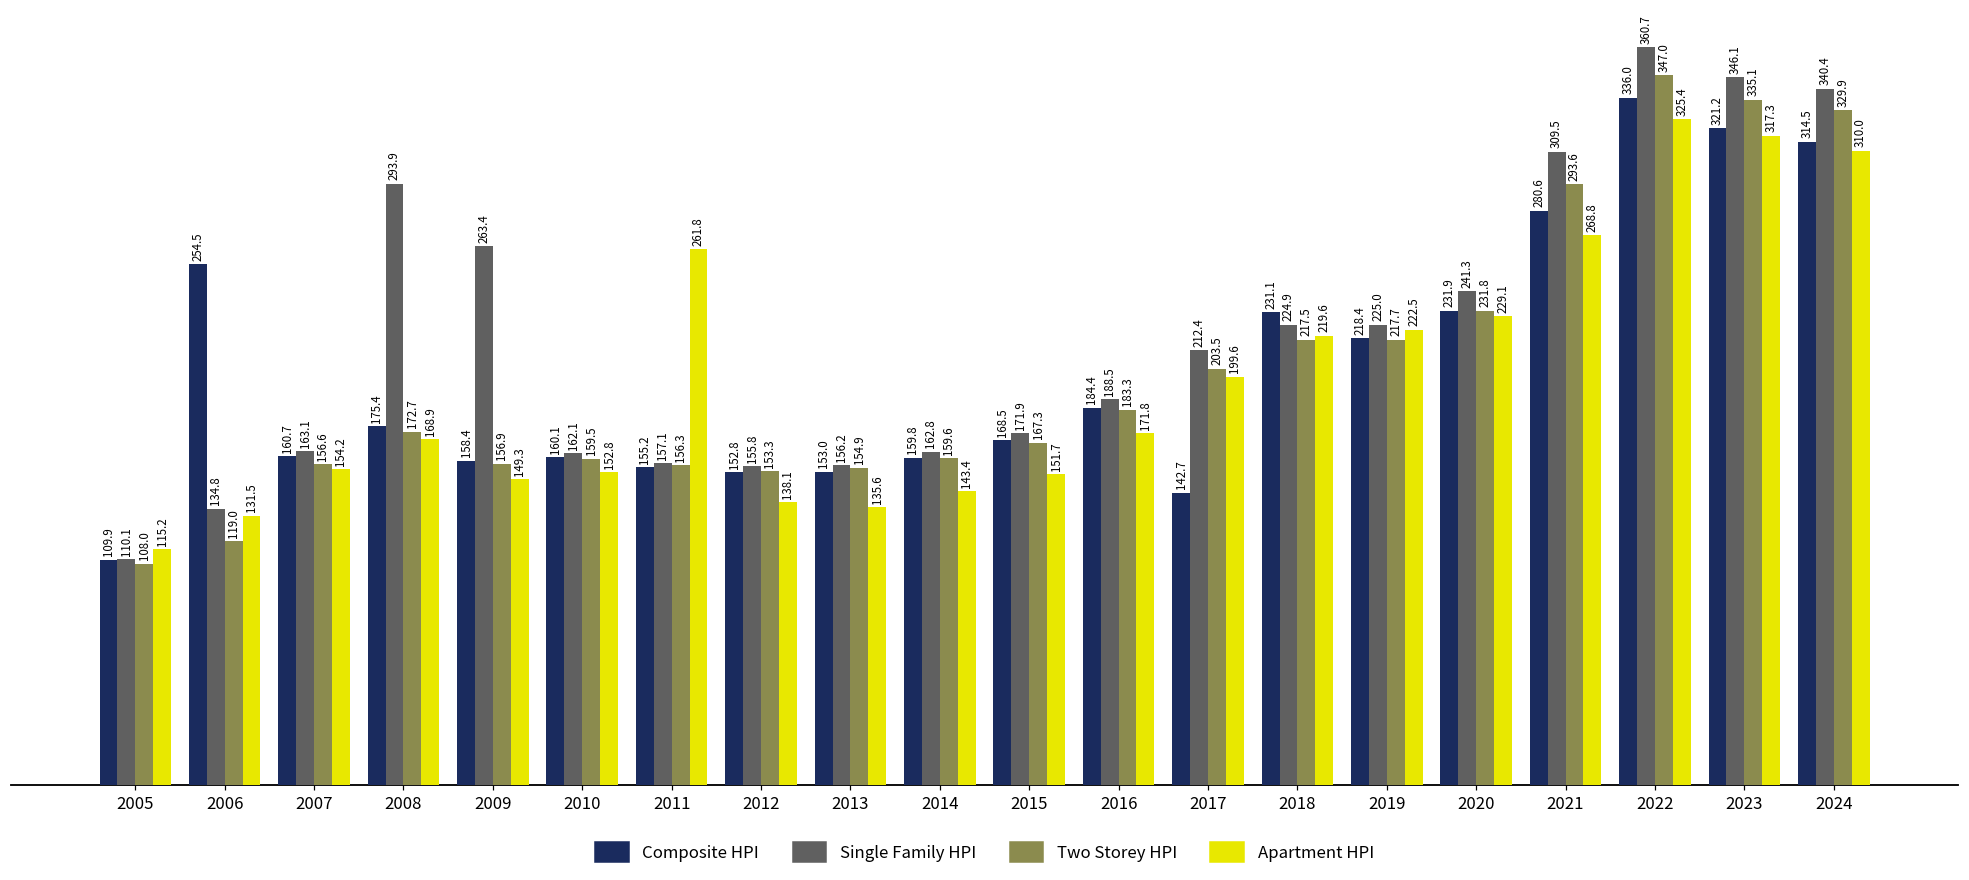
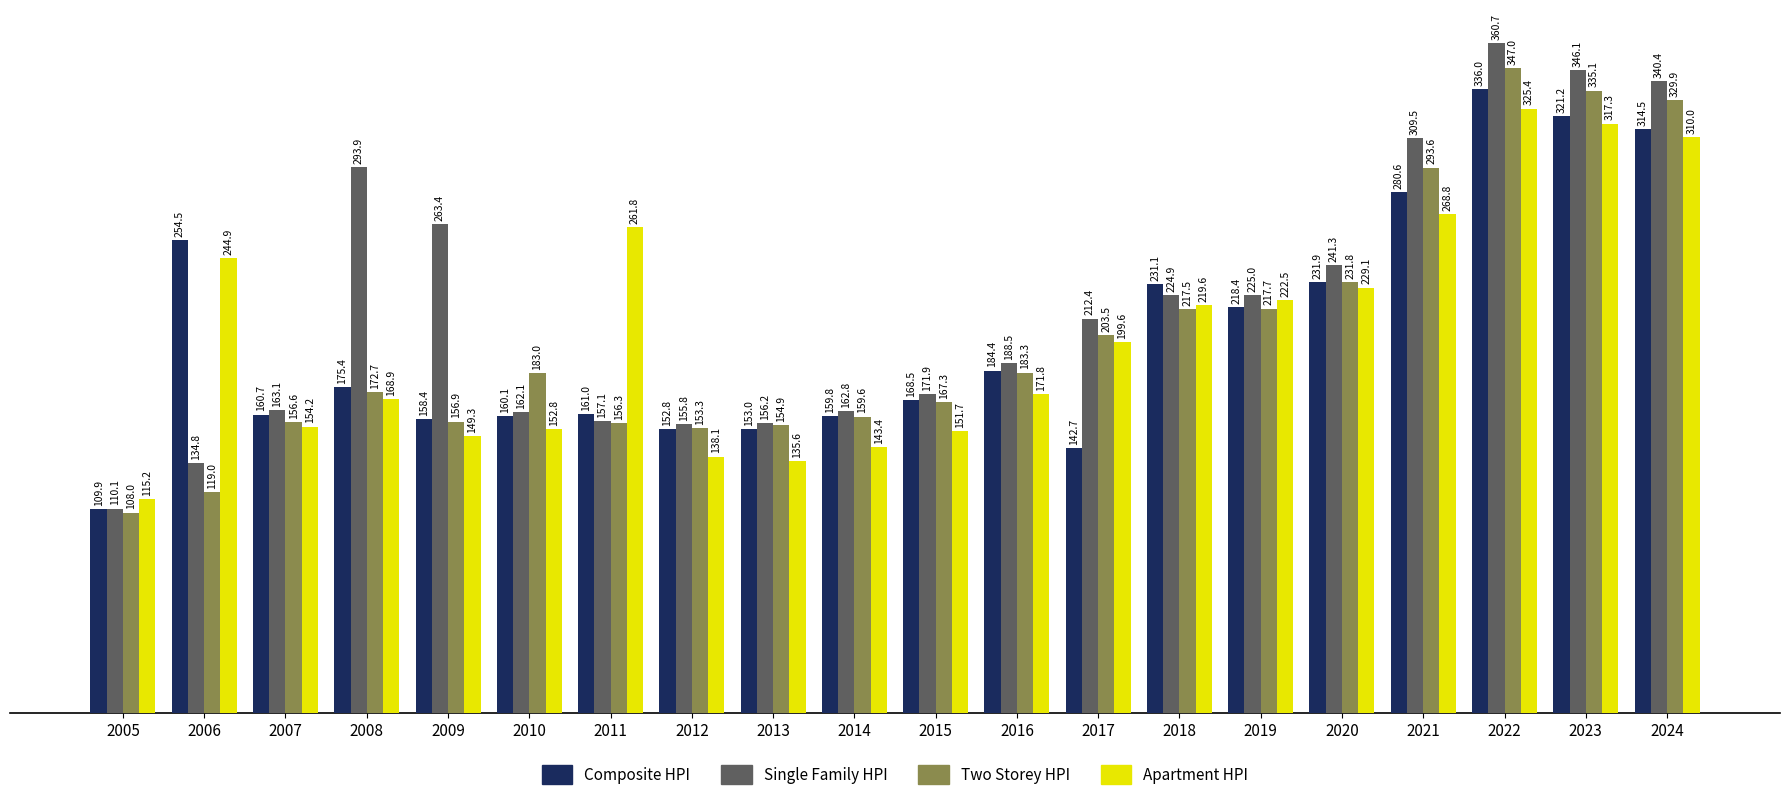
  {
    "Composite HPI": {
      "2005": 109.9,
      "2006": 254.5,
      "2007": 160.7,
      "2008": 175.4,
      "2009": 158.4,
      "2010": 160.1,
-     "2011": 155.2,
+     "2011": 161.0,
      "2012": 152.8,
      "2013": 153.0,
      "2014": 159.8,
      "2015": 168.5,
      "2016": 184.4,
      "2017": 142.7,
      "2018": 231.1,
      "2019": 218.4,
      "2020": 231.9,
      "2021": 280.6,
      "2022": 336.0,
      "2023": 321.2,
      "2024": 314.5
    },
    "Single Family HPI": {
      "2005": 110.1,
      "2006": 134.8,
      "2007": 163.1,
      "2008": 293.9,
      "2009": 263.4,
      "2010": 162.1,
      "2011": 157.1,
      "2012": 155.8,
      "2013": 156.2,
      "2014": 162.8,
      "2015": 171.9,
      "2016": 188.5,
      "2017": 212.4,
      "2018": 224.9,
      "2019": 225.0,
      "2020": 241.3,
      "2021": 309.5,
      "2022": 360.7,
      "2023": 346.1,
      "2024": 340.4
    },
    "Two Storey HPI": {
      "2005": 108.0,
      "2006": 119.0,
      "2007": 156.6,
      "2008": 172.7,
      "2009": 156.9,
-     "2010": 159.5,
+     "2010": 183.0,
      "2011": 156.3,
      "2012": 153.3,
      "2013": 154.9,
      "2014": 159.6,
      "2015": 167.3,
      "2016": 183.3,
      "2017": 203.5,
      "2018": 217.5,
      "2019": 217.7,
      "2020": 231.8,
      "2021": 293.6,
      "2022": 347.0,
      "2023": 335.1,
      "2024": 329.9
    },
    "Apartment HPI": {
      "2005": 115.2,
-     "2006": 131.5,
+     "2006": 244.9,
      "2007": 154.2,
      "2008": 168.9,
      "2009": 149.3,
      "2010": 152.8,
      "2011": 261.8,
      "2012": 138.1,
      "2013": 135.6,
      "2014": 143.4,
      "2015": 151.7,
      "2016": 171.8,
      "2017": 199.6,
      "2018": 219.6,
      "2019": 222.5,
      "2020": 229.1,
      "2021": 268.8,
      "2022": 325.4,
      "2023": 317.3,
      "2024": 310.0
    }
  }
